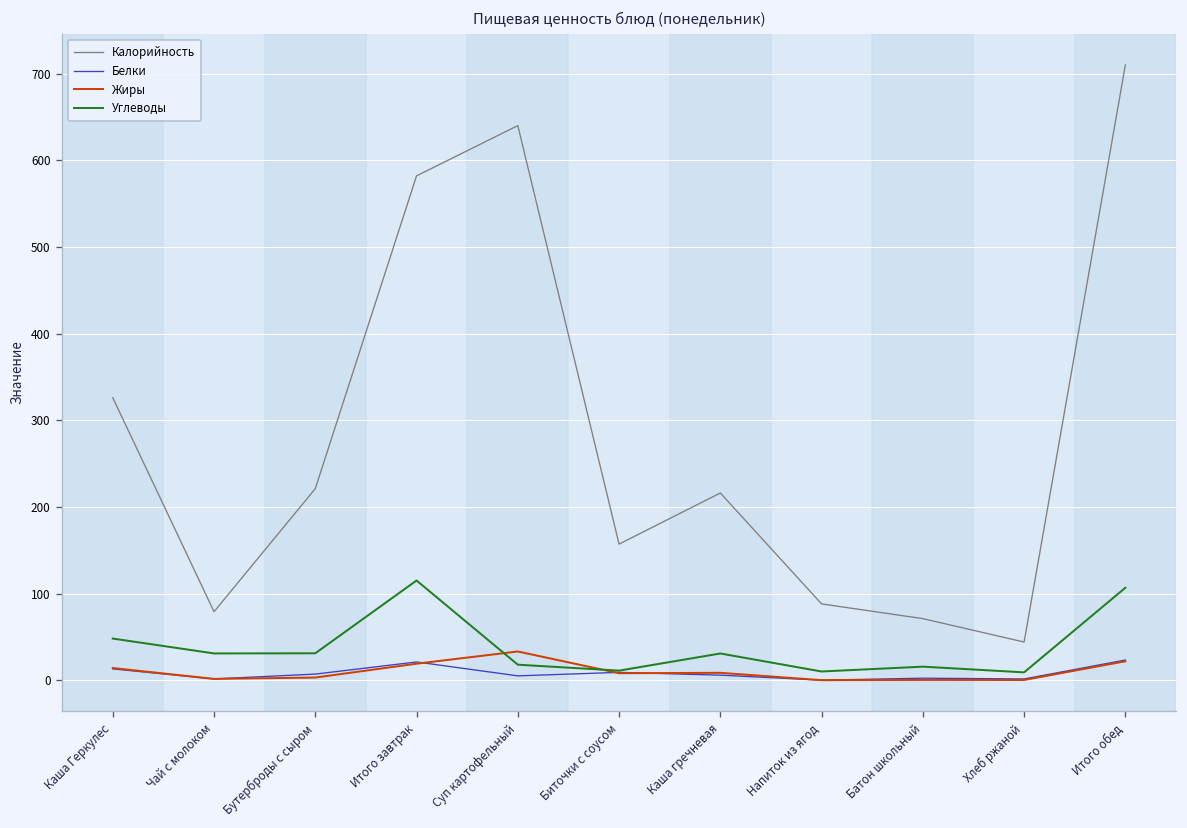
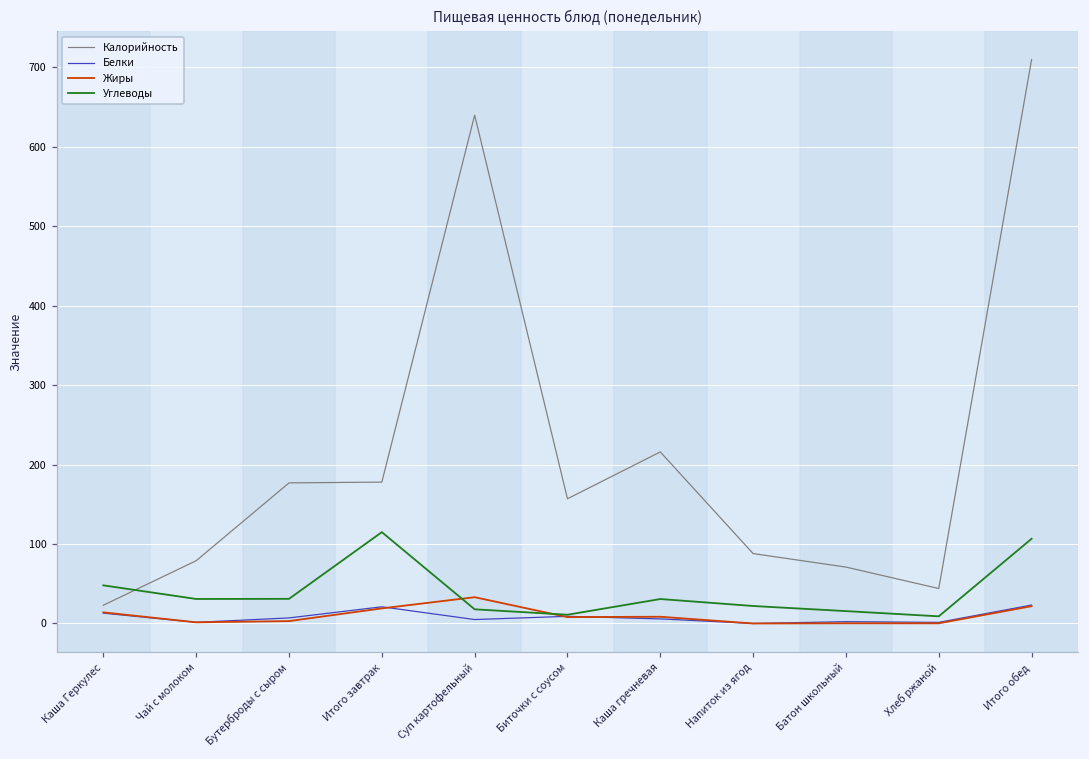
  {
    "Калорийность": {
-     "Каша Геркулес": 330,
+     "Каша Геркулес": 20,
      "Чай с молоком": 80,
-     "Бутерброды с сыром": 220,
-     "Итого завтрак": 580,
+     "Бутерброды с сыром": 180,
+     "Итого завтрак": 180,
      "Суп картофельный": 640,
      "Биточки с соусом": 160,
      "Каша гречневая": 220,
      "Напиток из ягод": 90,
      "Батон школьный": 70,
      "Хлеб ржаной": 40,
      "Итого обед": 710
    },
    "Белки": {
      "Бутерброды с сыром": 10,
      "Суп картофельный": 0
    },
    "Жиры": {
      "Бутерброды с сыром": 0,
      "Суп картофельный": 30
    },
    "Углеводы": {
      "Каша Геркулес": 50,
      "Чай с молоком": 30,
      "Бутерброды с сыром": 30,
      "Итого завтрак": 120,
      "Суп картофельный": 20,
      "Каша гречневая": 30,
-     "Напиток из ягод": 10,
+     "Напиток из ягод": 20,
      "Батон школьный": 20,
      "Хлеб ржаной": 10,
      "Итого обед": 110
    }
  }
